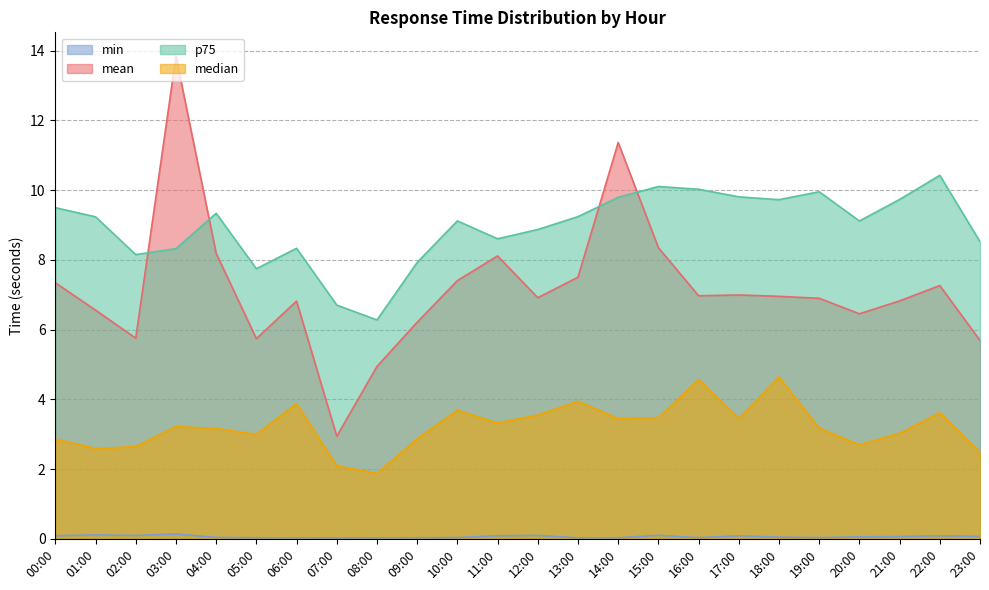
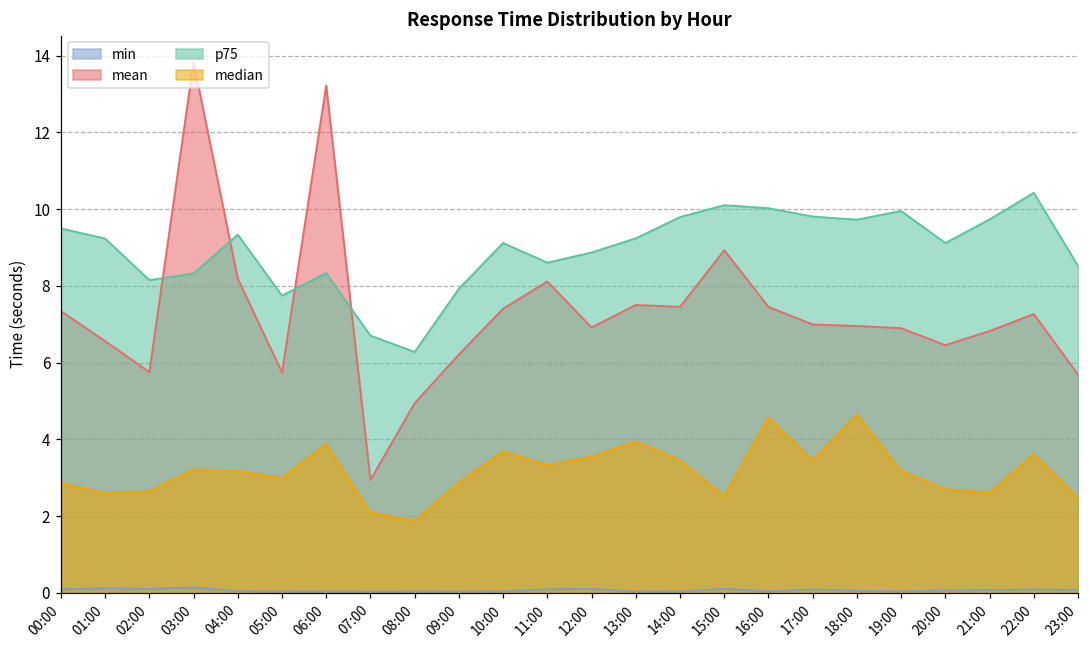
  {
    "mean": {
      "00:00": 7.3,
      "01:00": 6.6,
      "02:00": 5.8,
      "04:00": 8.2,
      "05:00": 5.7,
-     "06:00": 6.8,
+     "06:00": 13.2,
      "07:00": 2.9,
      "08:00": 4.9,
      "09:00": 6.2,
      "10:00": 7.4,
      "11:00": 8.1,
      "12:00": 6.9,
      "13:00": 7.5,
-     "14:00": 11.4,
-     "15:00": 8.4,
-     "16:00": 7.0,
+     "14:00": 7.5,
+     "15:00": 8.9,
+     "16:00": 7.5,
      "17:00": 7.0,
      "18:00": 7.0,
      "19:00": 6.9,
      "20:00": 6.5,
      "21:00": 6.8,
      "22:00": 7.3,
      "23:00": 5.7
    },
    "median": {
      "00:00": 2.9,
      "01:00": 2.6,
      "02:00": 2.6,
      "03:00": 3.2,
      "04:00": 3.2,
      "05:00": 3.0,
      "06:00": 3.9,
      "07:00": 2.1,
      "08:00": 1.9,
      "09:00": 2.9,
      "10:00": 3.7,
      "11:00": 3.3,
      "12:00": 3.6,
      "13:00": 3.9,
      "14:00": 3.5,
-     "15:00": 3.5,
+     "15:00": 2.5,
      "16:00": 4.6,
      "17:00": 3.5,
      "18:00": 4.6,
      "19:00": 3.2,
      "20:00": 2.7,
-     "21:00": 3.0,
+     "21:00": 2.6,
      "22:00": 3.6,
      "23:00": 2.5
    }
  }
